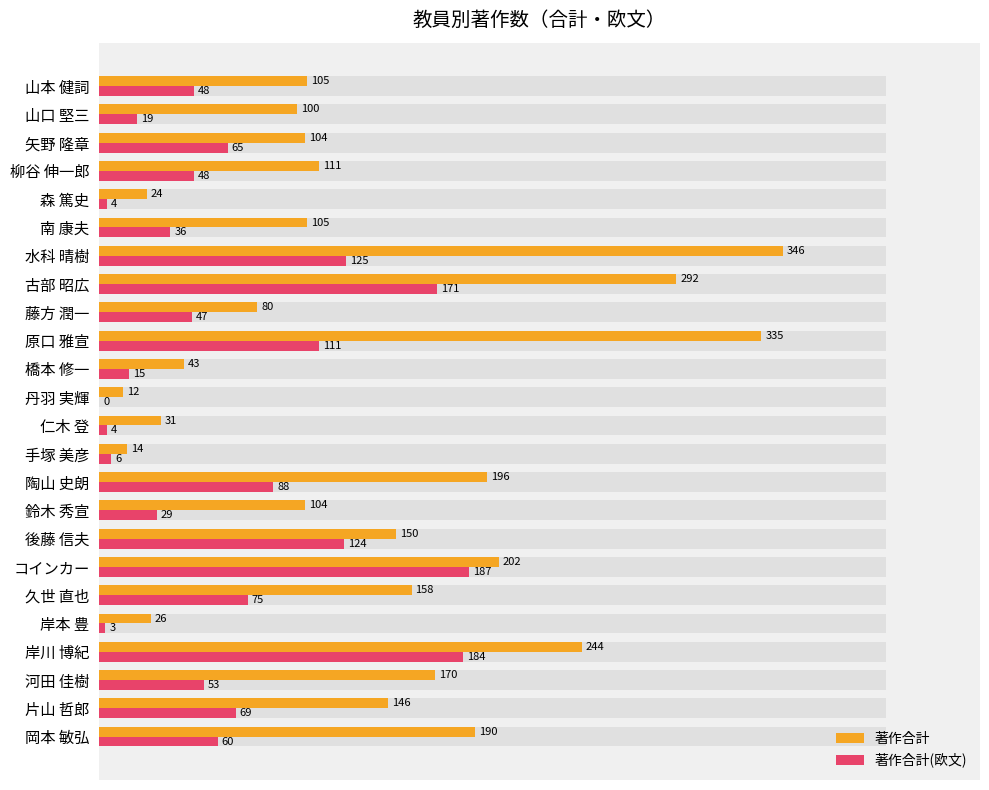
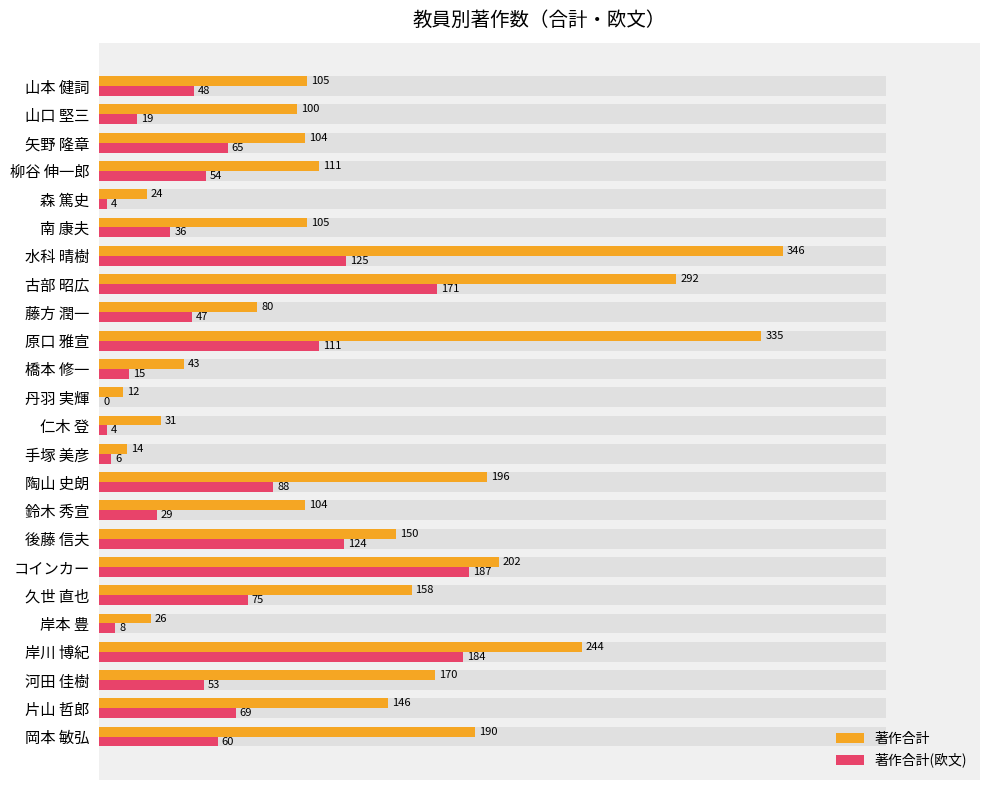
  {
    "著作合計(欧文)": {
-     "柳谷 伸一郎": 48,
+     "柳谷 伸一郎": 54,
      "丹羽 実輝": 0,
-     "岸本 豊": 3
+     "岸本 豊": 8
    }
  }
